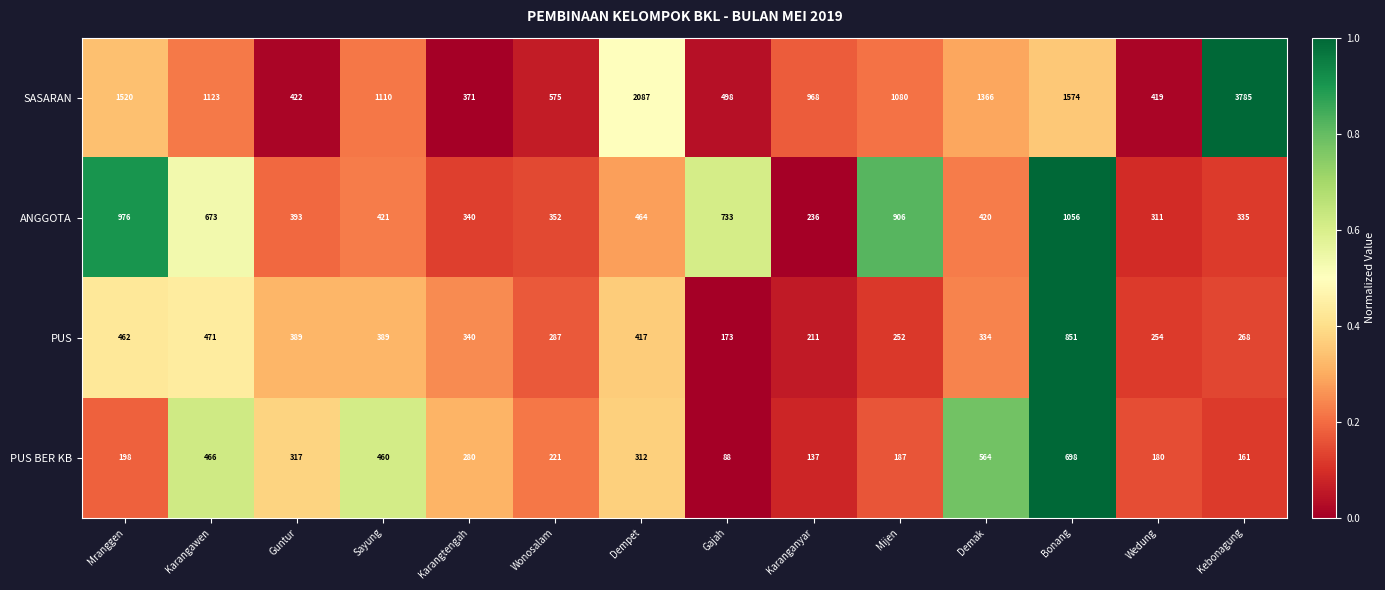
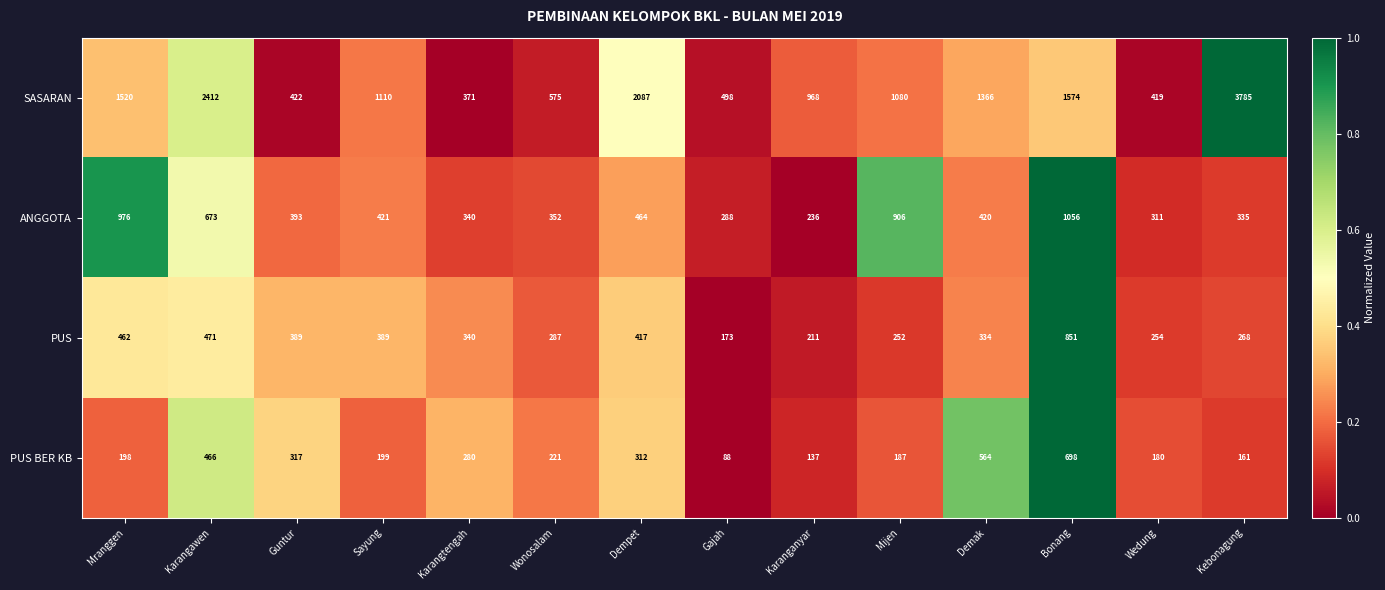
  {
    "SASARAN": {
      "Mranggen": 1520,
-     "Karangawen": 1123,
+     "Karangawen": 2412,
      "Guntur": 422,
      "Sayung": 1110,
      "Karangtengah": 371,
      "Wonosalam": 575,
      "Dempet": 2087,
      "Gajah": 498,
      "Karanganyar": 968,
      "Mijen": 1080,
      "Demak": 1366,
      "Bonang": 1574,
      "Wedung": 419,
      "Kebonagung": 3785
    },
    "ANGGOTA": {
      "Mranggen": 976,
      "Karangawen": 673,
      "Guntur": 393,
      "Sayung": 421,
      "Karangtengah": 340,
      "Wonosalam": 352,
      "Dempet": 464,
-     "Gajah": 733,
+     "Gajah": 288,
      "Karanganyar": 236,
      "Mijen": 906,
      "Demak": 420,
      "Bonang": 1056,
      "Wedung": 311,
      "Kebonagung": 335
    },
    "PUS": {
      "Mranggen": 462,
      "Karangawen": 471,
      "Guntur": 389,
      "Sayung": 389,
      "Karangtengah": 340,
      "Wonosalam": 287,
      "Dempet": 417,
      "Gajah": 173,
      "Karanganyar": 211,
      "Mijen": 252,
      "Demak": 334,
      "Bonang": 851,
      "Wedung": 254,
      "Kebonagung": 268
    },
    "PUS BER KB": {
      "Mranggen": 198,
      "Karangawen": 466,
      "Guntur": 317,
-     "Sayung": 460,
+     "Sayung": 199,
      "Karangtengah": 280,
      "Wonosalam": 221,
      "Dempet": 312,
      "Gajah": 88,
      "Karanganyar": 137,
      "Mijen": 187,
      "Demak": 564,
      "Bonang": 698,
      "Wedung": 180,
      "Kebonagung": 161
    }
  }
